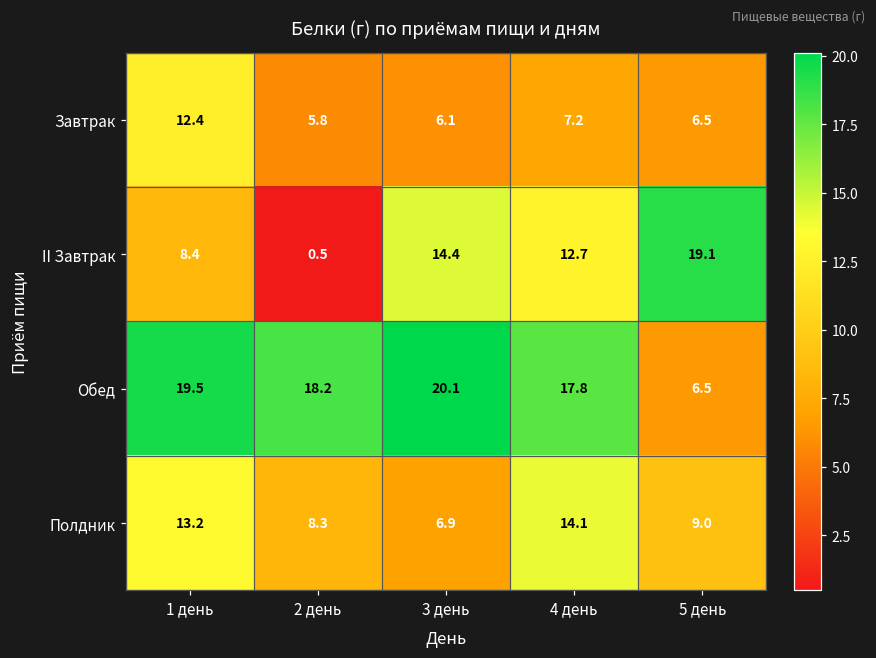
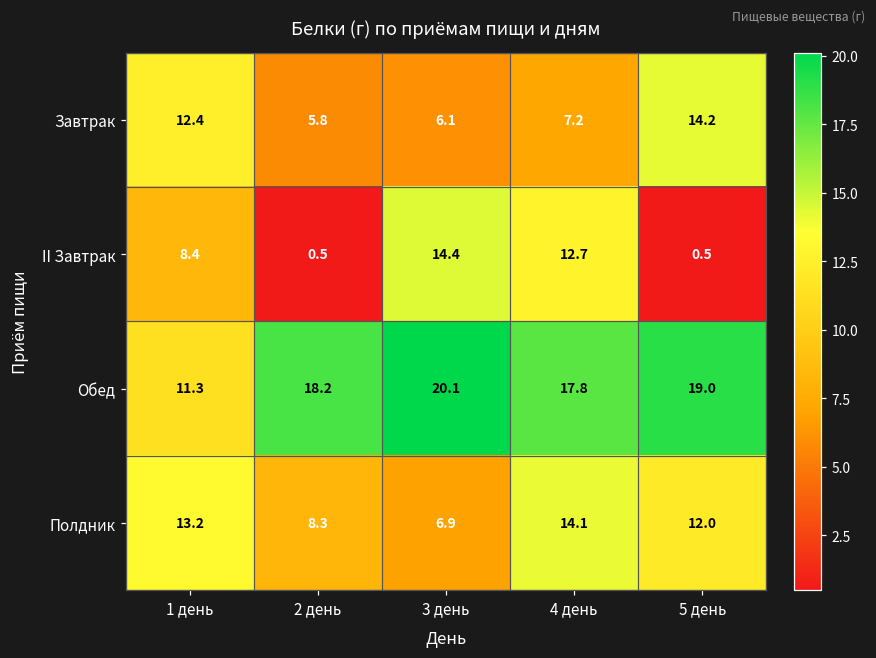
  {
    "Завтрак": {
      "1 день": 12.4,
      "2 день": 5.8,
      "3 день": 6.1,
      "4 день": 7.2,
-     "5 день": 6.5
+     "5 день": 14.2
    },
    "II Завтрак": {
      "1 день": 8.4,
      "2 день": 0.5,
      "3 день": 14.4,
      "4 день": 12.7,
-     "5 день": 19.1
+     "5 день": 0.5
    },
    "Обед": {
-     "1 день": 19.5,
+     "1 день": 11.3,
      "2 день": 18.2,
      "3 день": 20.1,
      "4 день": 17.8,
-     "5 день": 6.5
+     "5 день": 19.0
    },
    "Полдник": {
      "1 день": 13.2,
      "2 день": 8.3,
      "3 день": 6.9,
      "4 день": 14.1,
-     "5 день": 9.0
+     "5 день": 12.0
    }
  }
